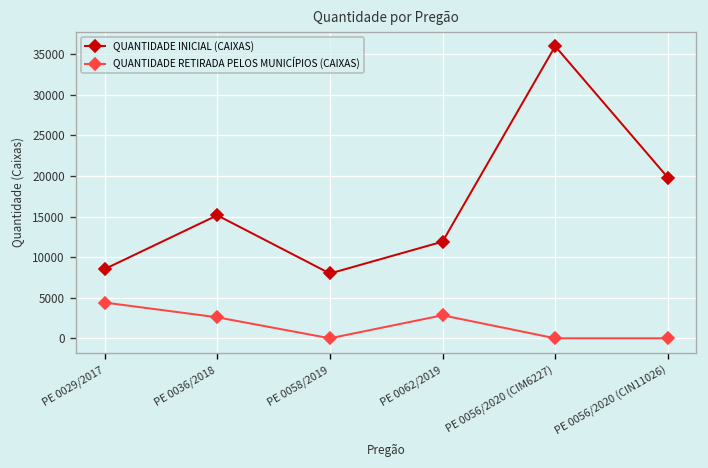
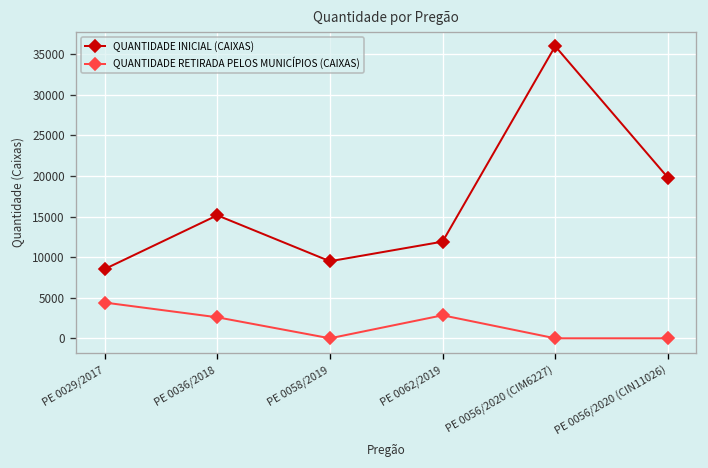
  {
    "QUANTIDADE INICIAL (CAIXAS)": {
      "PE 0029/2017": 9000,
      "PE 0036/2018": 15000,
-     "PE 0058/2019": 8000,
+     "PE 0058/2019": 9000,
      "PE 0062/2019": 12000,
      "PE 0056/2020 (CIM6227)": 36000,
      "PE 0056/2020 (CIN11026)": 20000
    },
    "QUANTIDADE RETIRADA PELOS MUNICÍPIOS (CAIXAS)": {
      "PE 0029/2017": 4000,
      "PE 0036/2018": 3000,
      "PE 0058/2019": 0,
      "PE 0062/2019": 3000,
      "PE 0056/2020 (CIM6227)": 0,
      "PE 0056/2020 (CIN11026)": 0
    }
  }
